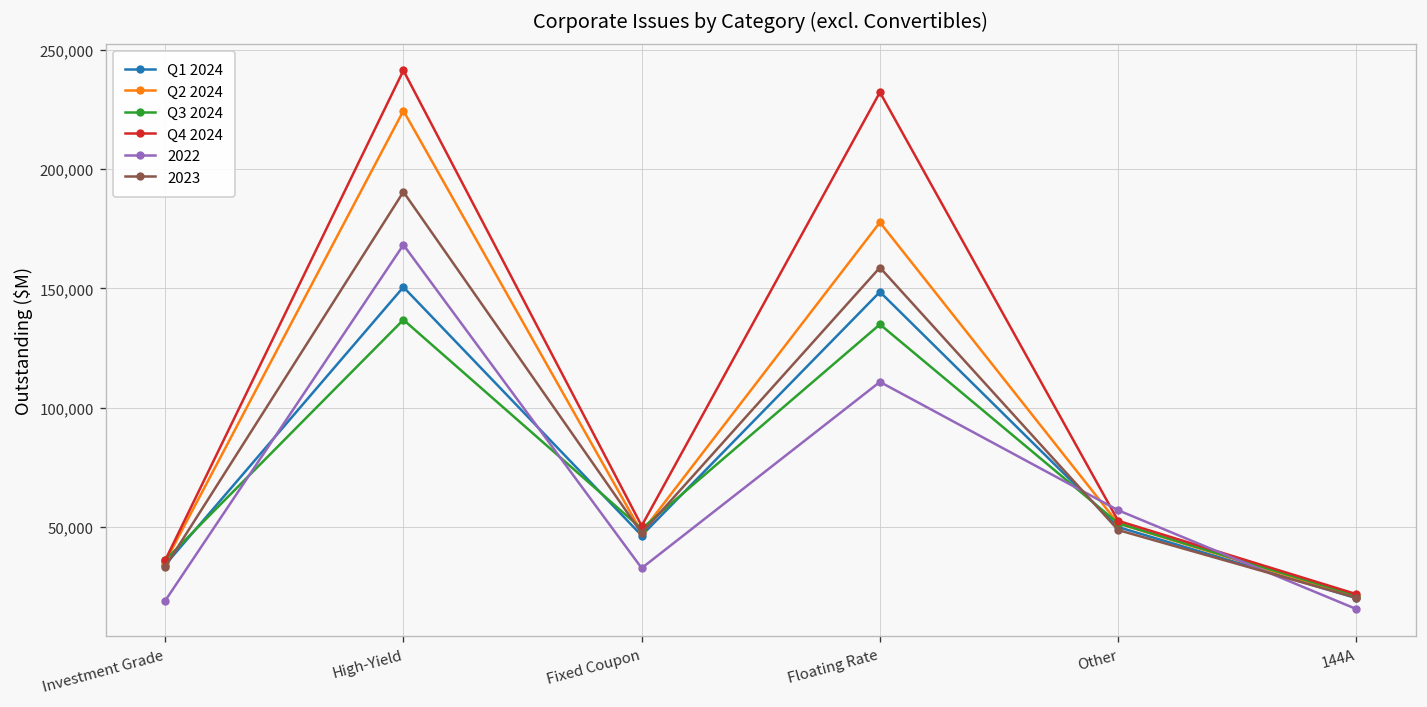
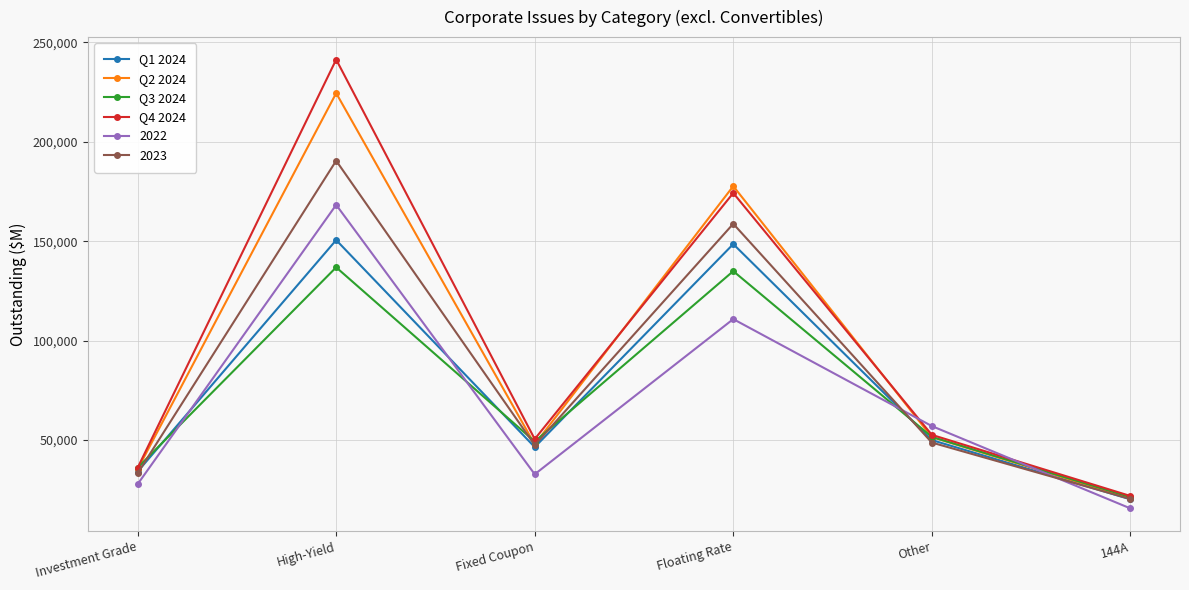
  {
    "Q1 2024": {
      "High-Yield": "151,000",
      "Floating Rate": "149,000"
    },
    "Q2 2024": {
      "High-Yield": "224,000",
      "Floating Rate": "178,000"
    },
    "Q3 2024": {
      "High-Yield": "137,000",
      "Floating Rate": "135,000"
    },
    "Q4 2024": {
      "High-Yield": "241,000",
-     "Floating Rate": "232,000"
+     "Floating Rate": "174,000"
    },
    "2022": {
-     "Investment Grade": "19,000",
+     "Investment Grade": "28,000",
      "High-Yield": "168,000",
      "Fixed Coupon": "33,000",
      "Floating Rate": "111,000",
      "Other": "57,000",
      "144A": "16,000"
    },
    "2023": {
      "High-Yield": "190,000",
      "Floating Rate": "159,000"
    }
  }
